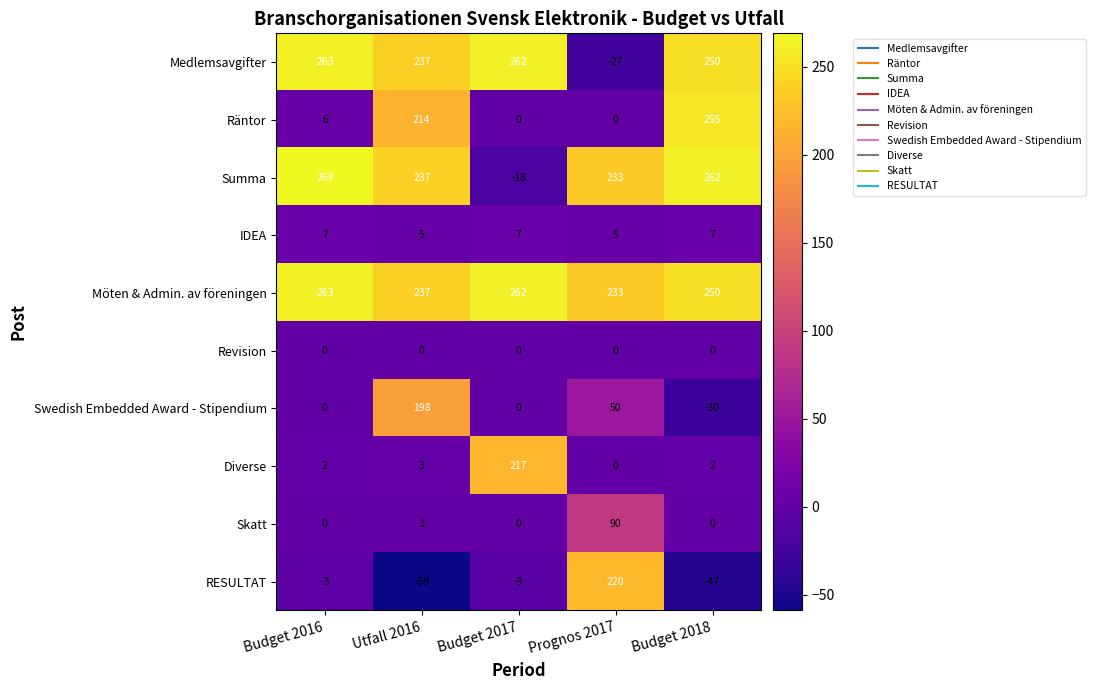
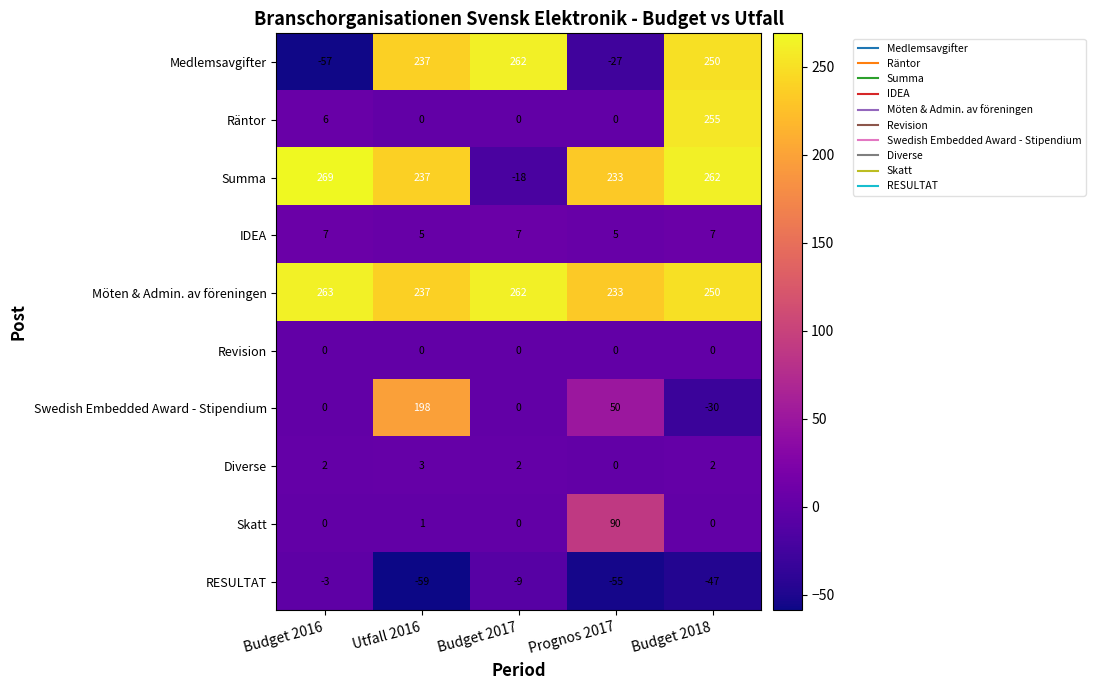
  {
    "Medlemsavgifter": {
-     "Budget 2016": 263,
+     "Budget 2016": -57,
      "Utfall 2016": 237,
      "Budget 2017": 262,
      "Prognos 2017": -27,
      "Budget 2018": 250
    },
    "Räntor": {
      "Budget 2016": 6,
-     "Utfall 2016": 214,
+     "Utfall 2016": 0,
      "Budget 2017": 0,
      "Prognos 2017": 0,
      "Budget 2018": 255
    },
    "Summa": {
      "Budget 2016": 269,
      "Utfall 2016": 237,
      "Budget 2017": -18,
      "Prognos 2017": 233,
      "Budget 2018": 262
    },
    "IDEA": {
      "Budget 2016": 7,
      "Utfall 2016": 5,
      "Budget 2017": 7,
      "Prognos 2017": 5,
      "Budget 2018": 7
    },
    "Möten & Admin. av föreningen": {
      "Budget 2016": 263,
      "Utfall 2016": 237,
      "Budget 2017": 262,
      "Prognos 2017": 233,
      "Budget 2018": 250
    },
    "Revision": {
      "Budget 2016": 0,
      "Utfall 2016": 0,
      "Budget 2017": 0,
      "Prognos 2017": 0,
      "Budget 2018": 0
    },
    "Swedish Embedded Award - Stipendium": {
      "Budget 2016": 0,
      "Utfall 2016": 198,
      "Budget 2017": 0,
      "Prognos 2017": 50,
      "Budget 2018": -30
    },
    "Diverse": {
      "Budget 2016": 2,
      "Utfall 2016": 3,
-     "Budget 2017": 217,
+     "Budget 2017": 2,
      "Prognos 2017": 0,
      "Budget 2018": 2
    },
    "Skatt": {
      "Budget 2016": 0,
      "Utfall 2016": 1,
      "Budget 2017": 0,
      "Prognos 2017": 90,
      "Budget 2018": 0
    },
    "RESULTAT": {
      "Budget 2016": -3,
      "Utfall 2016": -59,
      "Budget 2017": -9,
-     "Prognos 2017": 220,
+     "Prognos 2017": -55,
      "Budget 2018": -47
    }
  }
